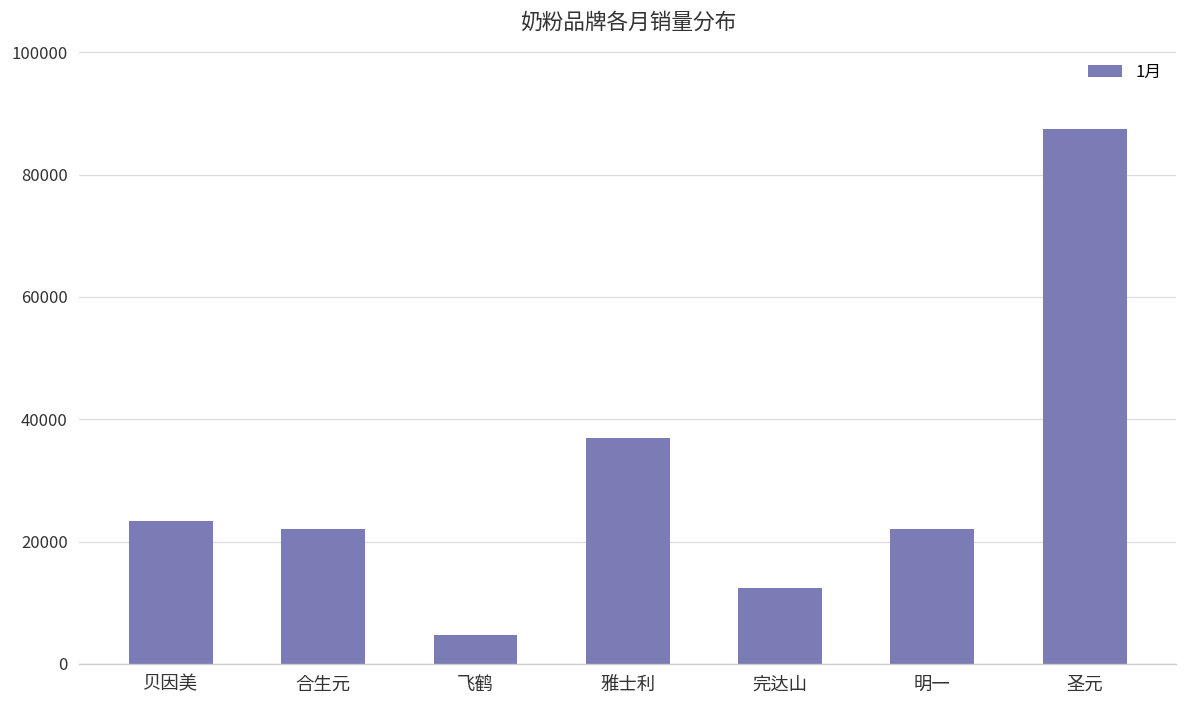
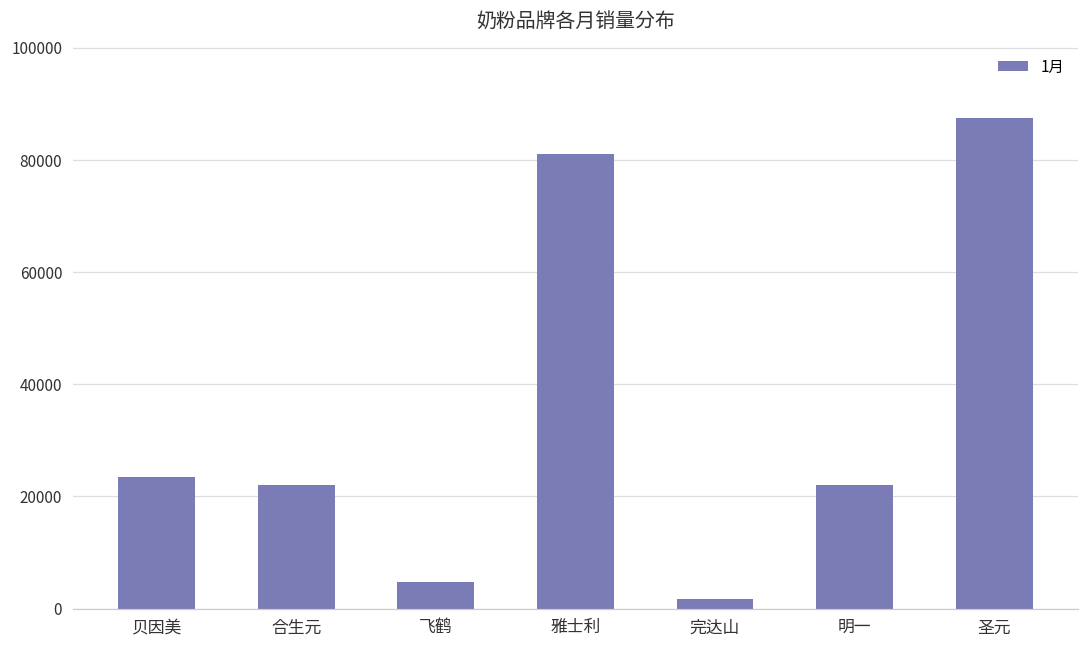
  {
    "贝因美": 23000,
    "合生元": 22000,
    "飞鹤": 5000,
-   "雅士利": 37000,
-   "完达山": 12000,
+   "雅士利": 81000,
+   "完达山": 2000,
    "明一": 22000,
    "圣元": 87000
  }
